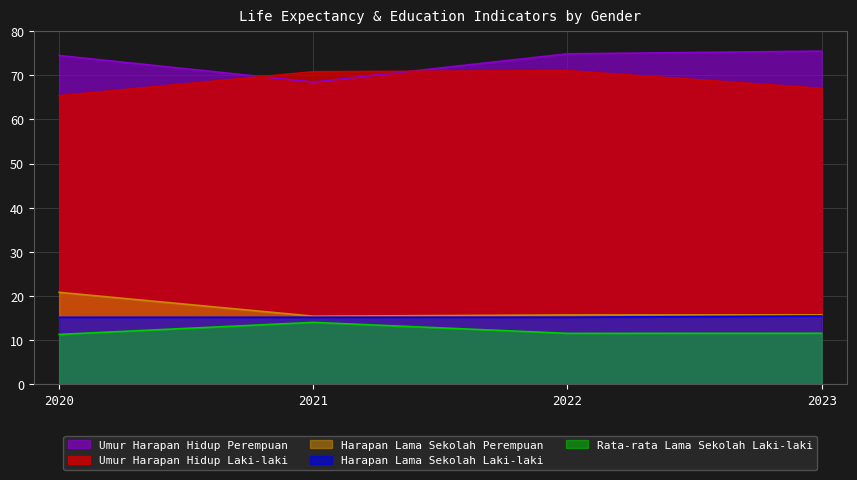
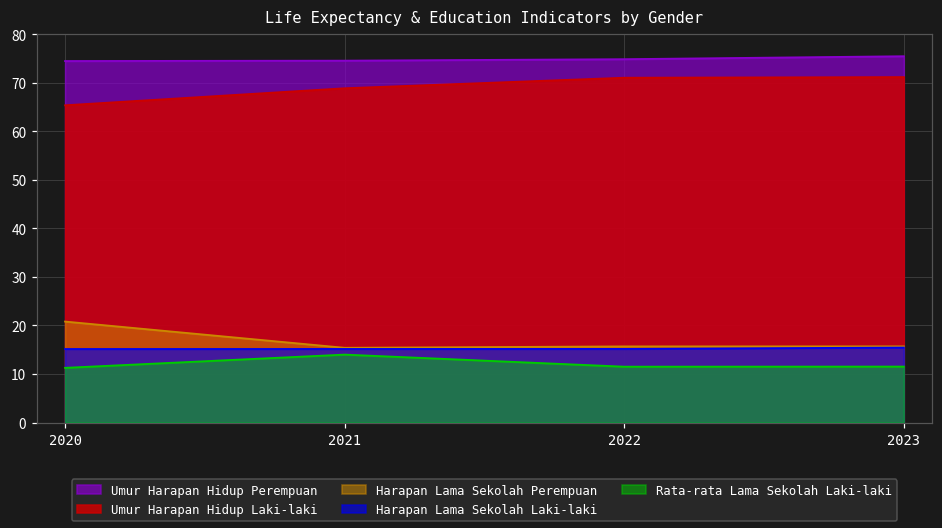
  {
    "Umur Harapan Hidup Perempuan": {
      "2020": 75,
-     "2021": 68,
+     "2021": 75,
      "2022": 75,
      "2023": 75
    },
    "Umur Harapan Hidup Laki-laki": {
      "2020": 65,
-     "2021": 71,
+     "2021": 69,
      "2022": 71,
-     "2023": 67
+     "2023": 71
    },
    "Harapan Lama Sekolah Perempuan": {
      "2020": 21
    },
    "Harapan Lama Sekolah Laki-laki": {
      "2020": 15
    },
    "Rata-rata Lama Sekolah Laki-laki": {
      "2020": 11,
      "2021": 14,
      "2022": 12,
      "2023": 12
    }
  }
